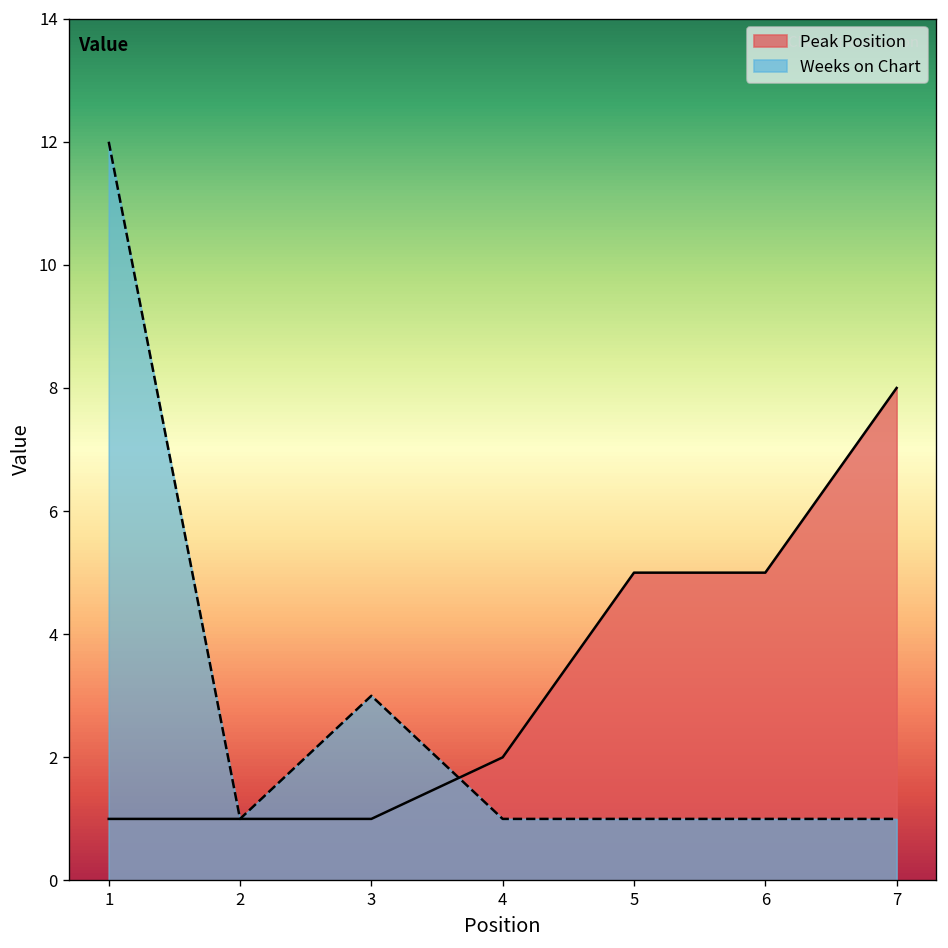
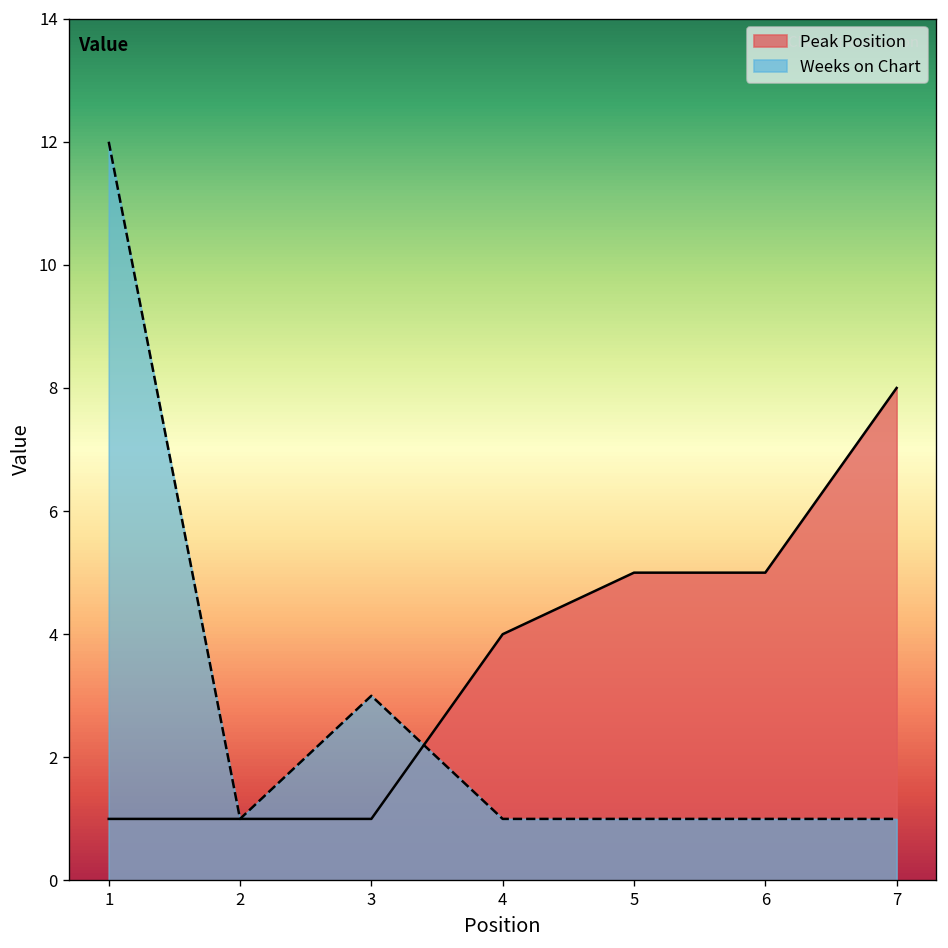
  {
    "Peak Position": {
      "1": 1,
      "3": 1,
-     "4": 2,
+     "4": 4,
      "5": 5,
      "6": 5,
      "7": 8
    },
    "Weeks on Chart": {
      "1": 12,
      "3": 3,
      "4": 1,
      "5": 1,
      "6": 1,
      "7": 1
    }
  }
